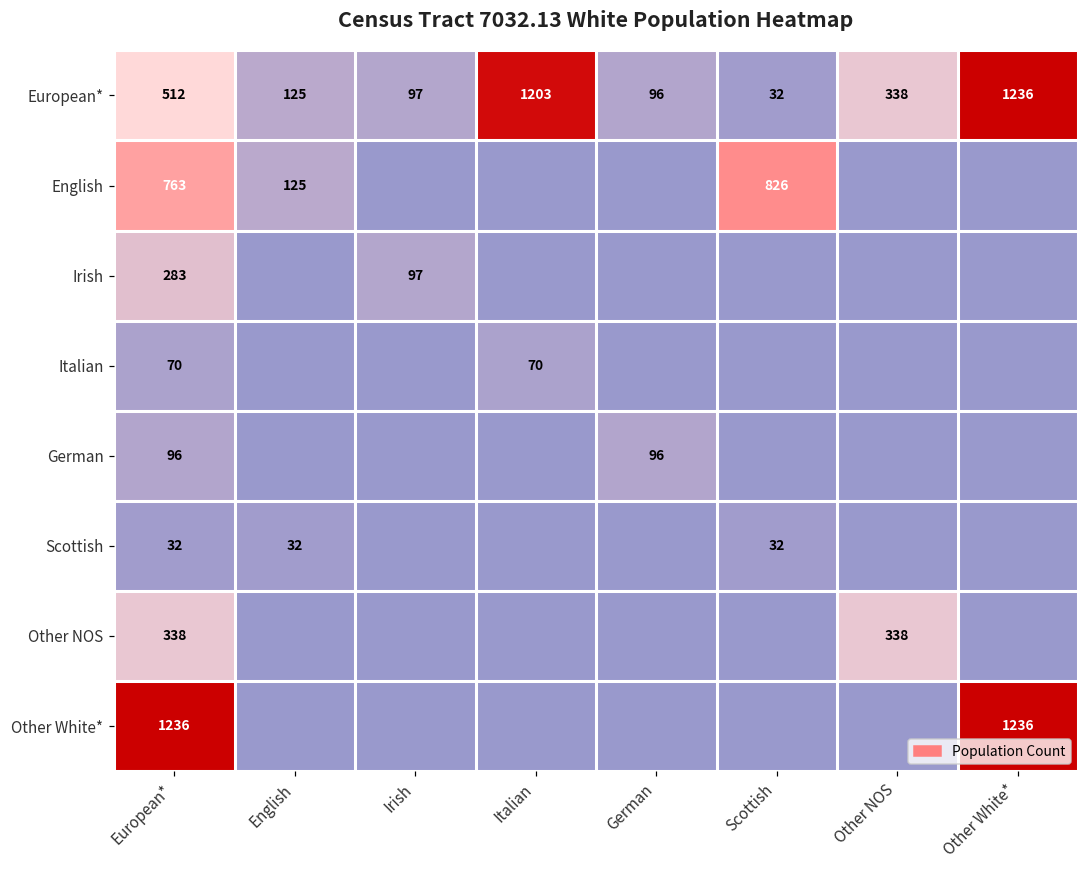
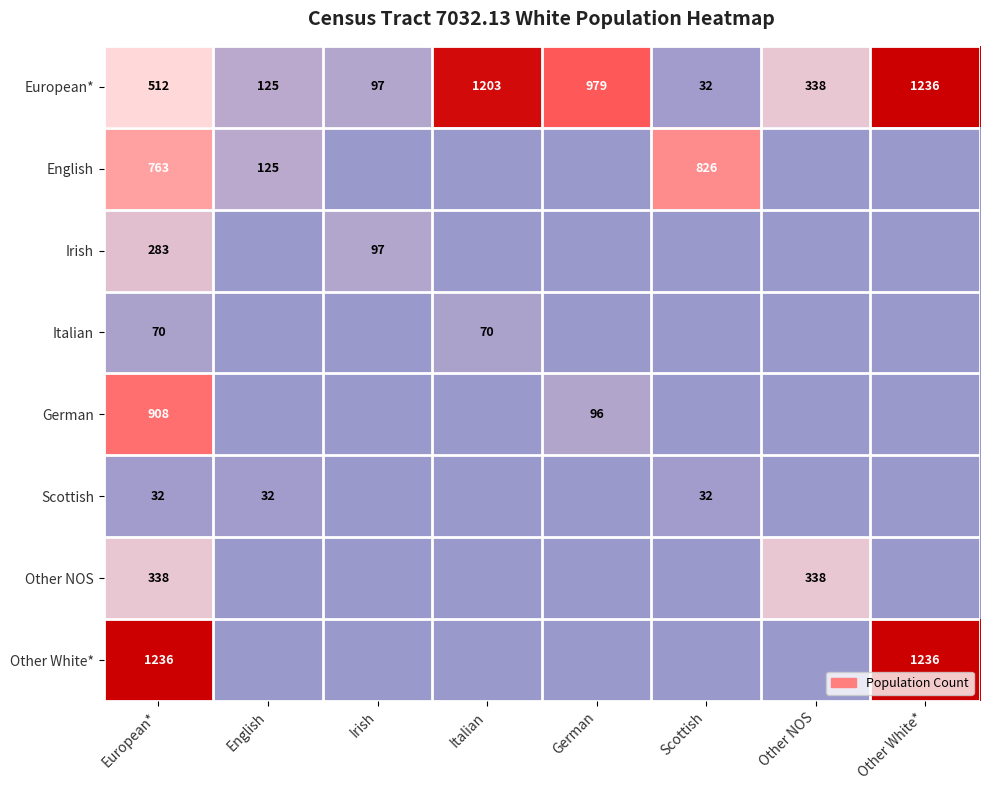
  {
    "European*": {
      "European*": 512,
      "English": 125,
      "Irish": 97,
      "Italian": 1203,
-     "German": 96,
+     "German": 979,
      "Scottish": 32,
      "Other NOS": 338,
      "Other White*": 1236
    },
    "English": {
      "European*": 763,
      "English": 125,
      "Scottish": 826
    },
    "Irish": {
      "European*": 283,
      "Irish": 97
    },
    "Italian": {
      "European*": 70,
      "Italian": 70
    },
    "German": {
-     "European*": 96,
+     "European*": 908,
      "German": 96
    },
    "Scottish": {
      "European*": 32,
      "English": 32,
      "Scottish": 32
    },
    "Other NOS": {
      "European*": 338,
      "Other NOS": 338
    },
    "Other White*": {
      "European*": 1236,
      "Other White*": 1236
    }
  }
